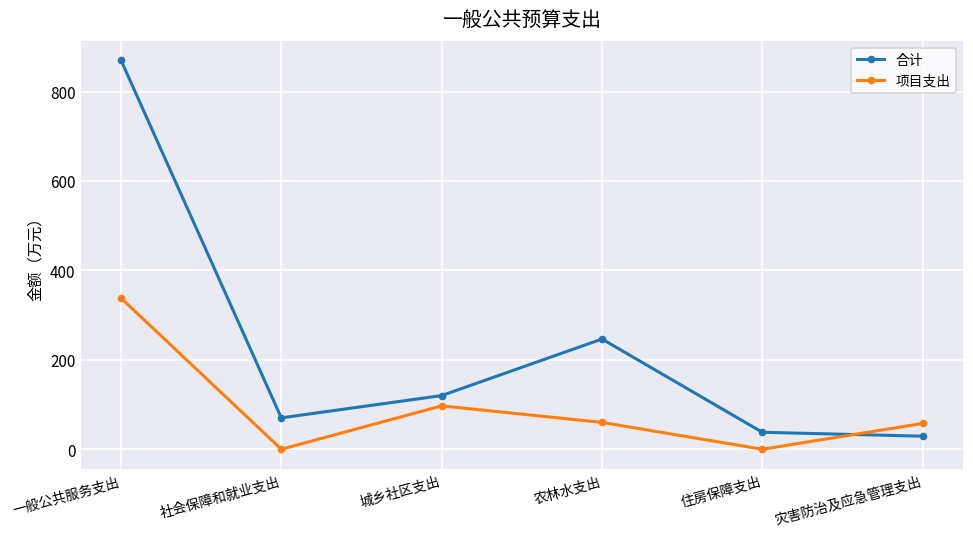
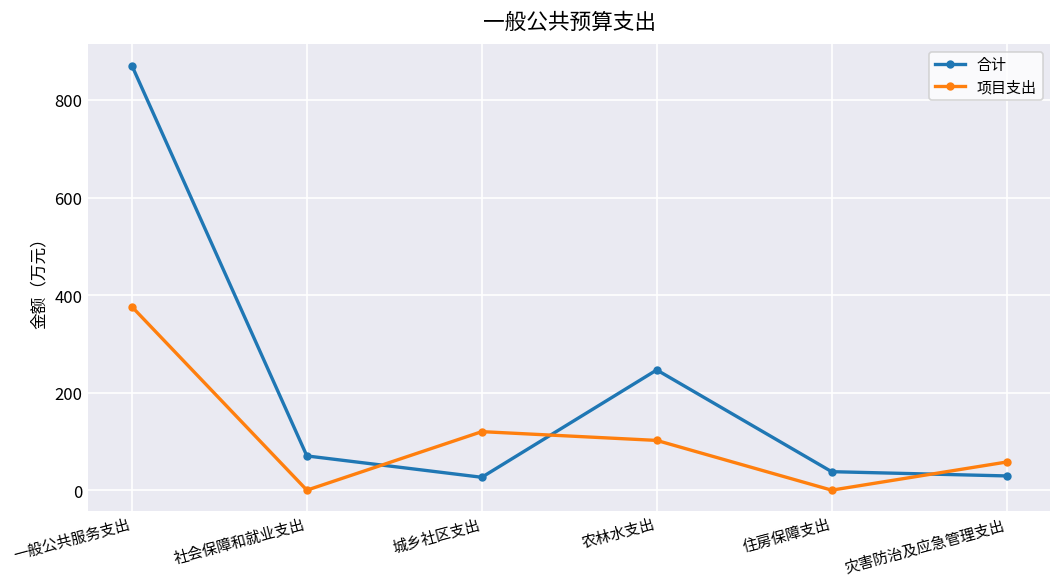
  {
    "合计": {
      "一般公共服务支出": 870,
      "社会保障和就业支出": 70,
-     "城乡社区支出": 120,
+     "城乡社区支出": 30,
      "农林水支出": 250,
      "住房保障支出": 40,
      "灾害防治及应急管理支出": 30
    },
    "项目支出": {
-     "一般公共服务支出": 340,
+     "一般公共服务支出": 380,
      "社会保障和就业支出": 0,
-     "城乡社区支出": 100,
-     "农林水支出": 60,
+     "城乡社区支出": 120,
+     "农林水支出": 100,
      "住房保障支出": 0,
      "灾害防治及应急管理支出": 60
    }
  }
